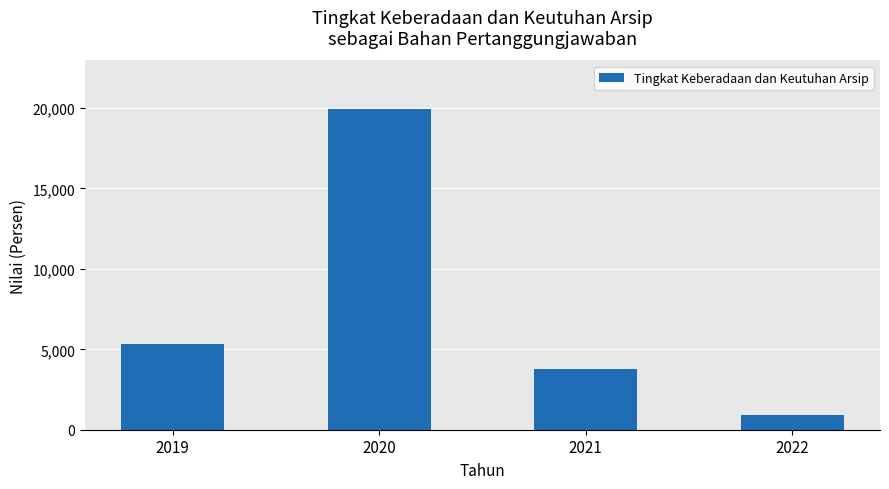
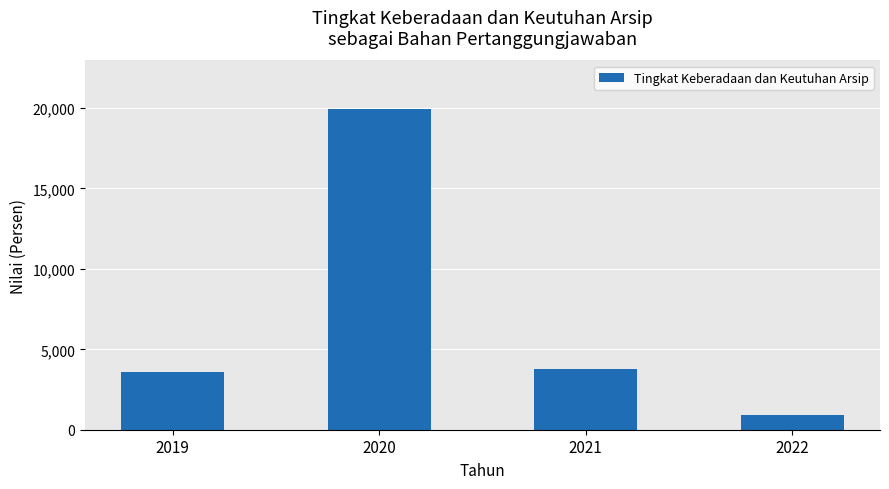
  {
-   "2019": "5,300",
+   "2019": "3,600",
    "2020": "20,000",
    "2021": "3,800",
    "2022": "900"
  }
